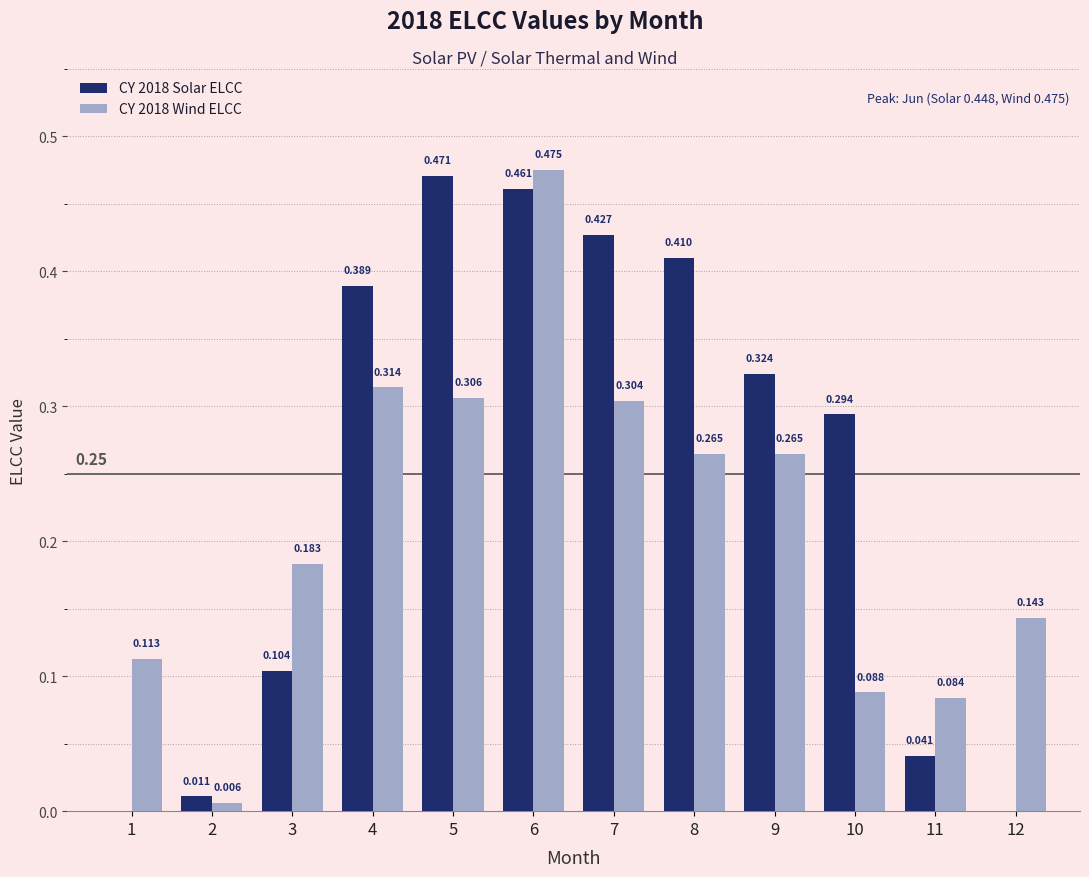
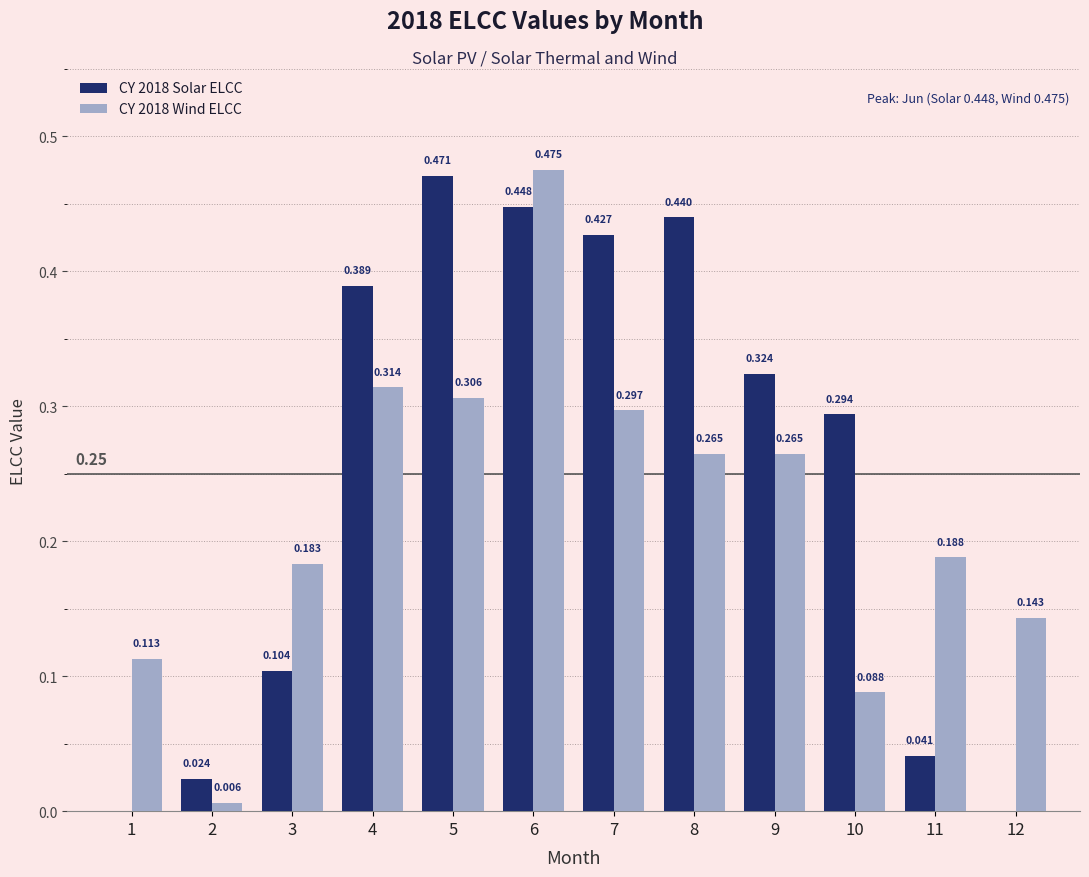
  {
    "CY 2018 Solar ELCC": {
-     "2": 0.011,
+     "2": 0.024,
      "3": 0.104,
      "4": 0.389,
      "5": 0.471,
-     "6": 0.461,
+     "6": 0.448,
      "7": 0.427,
-     "8": 0.410,
+     "8": 0.440,
      "9": 0.324,
      "10": 0.294,
      "11": 0.041
    },
    "CY 2018 Wind ELCC": {
      "1": 0.113,
      "2": 0.006,
      "3": 0.183,
      "4": 0.314,
      "5": 0.306,
      "6": 0.475,
-     "7": 0.304,
+     "7": 0.297,
      "8": 0.265,
      "9": 0.265,
      "10": 0.088,
-     "11": 0.084,
+     "11": 0.188,
      "12": 0.143
    }
  }
